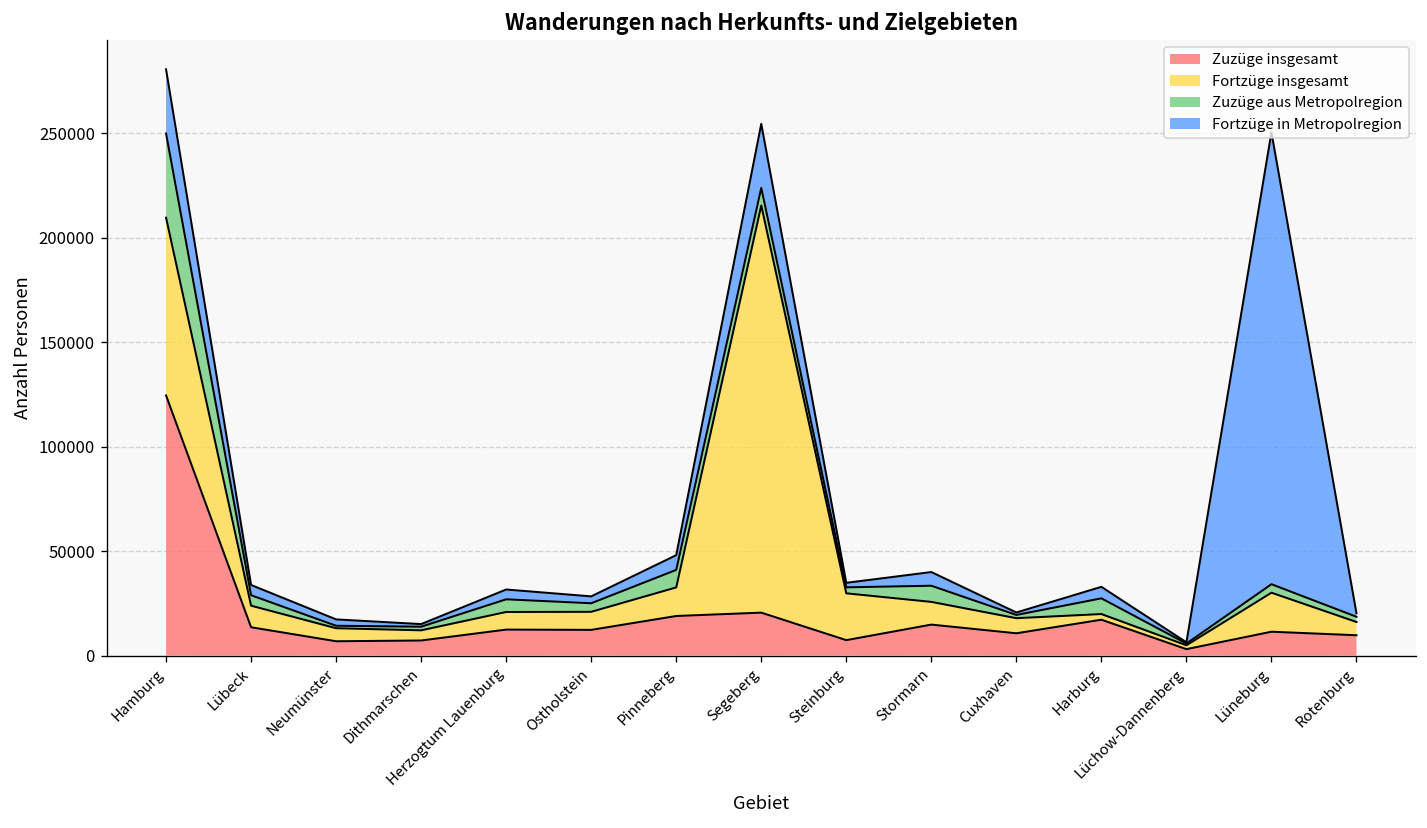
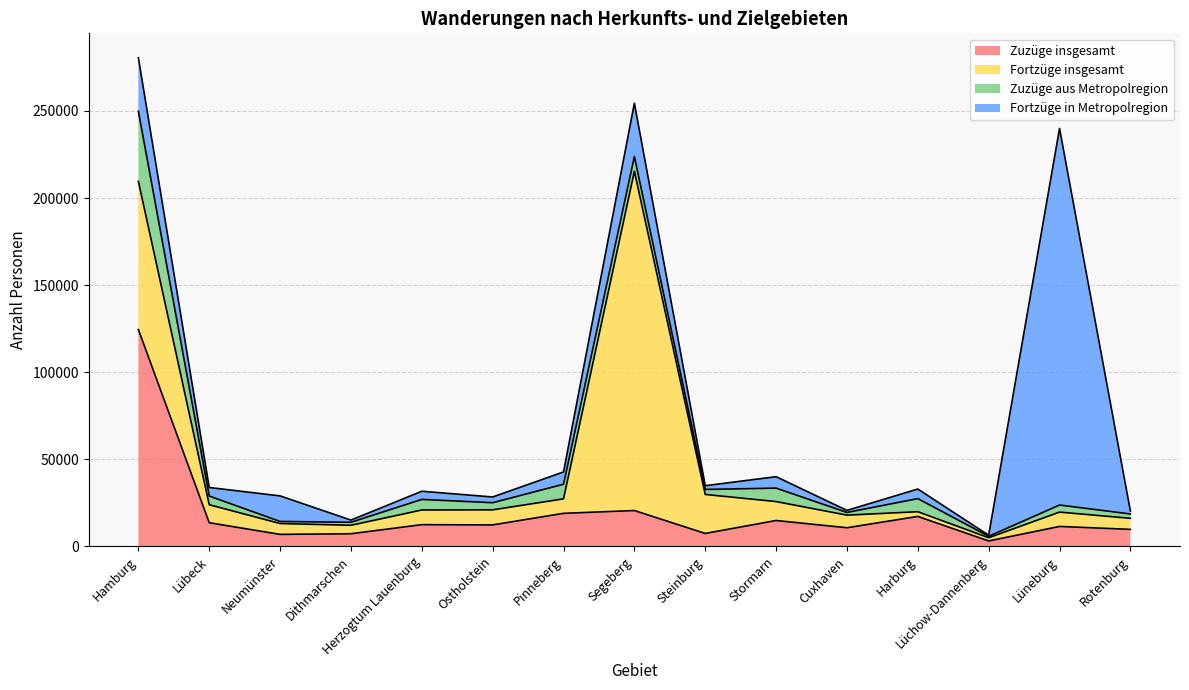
  {
    "Zuzüge insgesamt": {
      "Hamburg": 124000,
      "Lübeck": 14000,
      "Neumünster": 7000,
      "Dithmarschen": 7000,
      "Herzogtum Lauenburg": 12000,
      "Ostholstein": 12000,
      "Pinneberg": 19000,
      "Segeberg": 21000,
      "Steinburg": 7000,
      "Stormarn": 15000,
      "Cuxhaven": 11000,
      "Harburg": 17000,
      "Lüchow-Dannenberg": 3000,
      "Lüneburg": 11000,
      "Rotenburg": 10000
    },
    "Fortzüge insgesamt": {
      "Hamburg": 85000,
      "Lübeck": 10000,
      "Dithmarschen": 5000,
      "Herzogtum Lauenburg": 8000,
      "Ostholstein": 9000,
-     "Pinneberg": 14000,
+     "Pinneberg": 8000,
      "Segeberg": 195000,
      "Steinburg": 22000,
      "Stormarn": 11000,
      "Cuxhaven": 7000,
      "Harburg": 3000,
-     "Lüneburg": 19000,
+     "Lüneburg": 8000,
      "Rotenburg": 6000
    },
    "Zuzüge aus Metropolregion": {
      "Hamburg": 40000,
      "Lübeck": 5000,
      "Herzogtum Lauenburg": 6000,
      "Ostholstein": 4000,
      "Pinneberg": 8000,
      "Segeberg": 8000,
      "Steinburg": 3000,
      "Stormarn": 8000,
      "Harburg": 8000,
      "Lüneburg": 4000,
      "Rotenburg": 2000
    },
    "Fortzüge in Metropolregion": {
      "Hamburg": 31000,
      "Lübeck": 5000,
-     "Neumünster": 3000,
+     "Neumünster": 15000,
      "Herzogtum Lauenburg": 5000,
      "Ostholstein": 3000,
      "Pinneberg": 7000,
      "Segeberg": 31000,
      "Steinburg": 2000,
      "Stormarn": 7000,
      "Harburg": 6000,
      "Rotenburg": 2000
    }
  }
